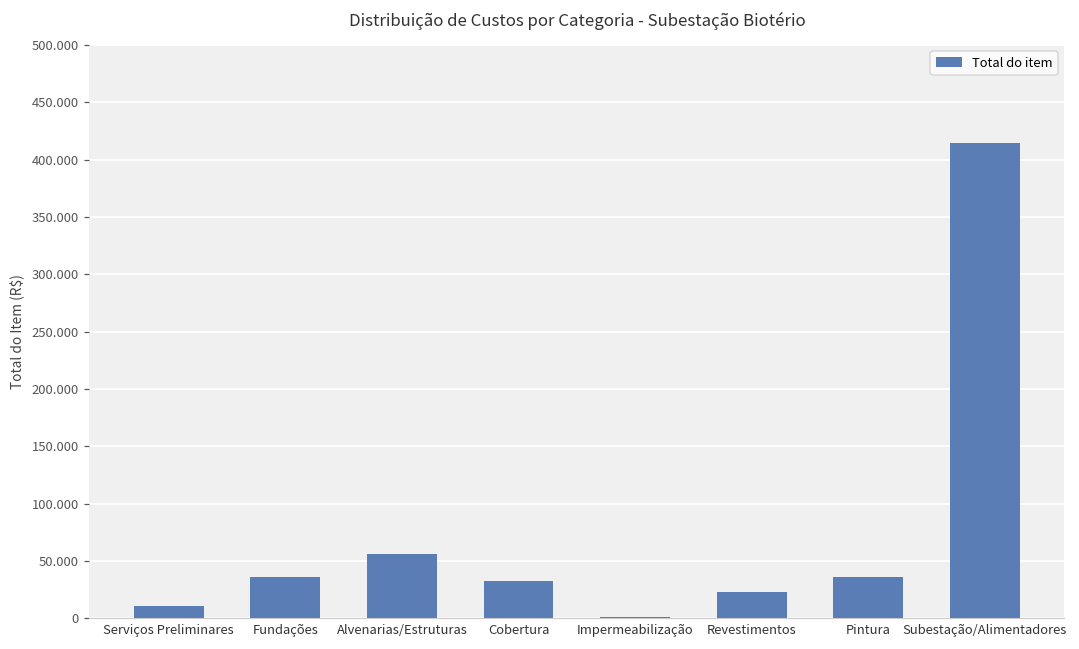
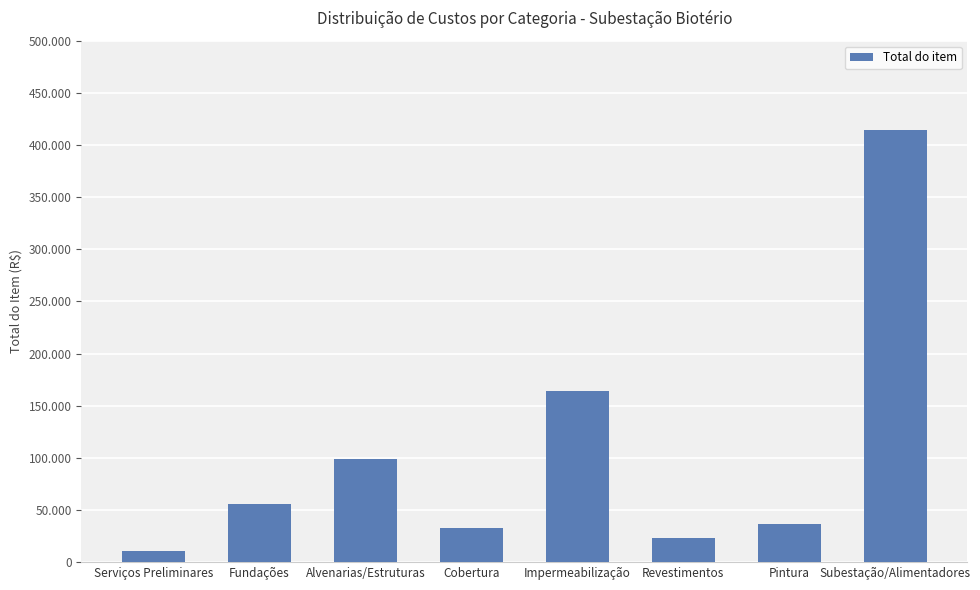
  {
    "Serviços Preliminares": 11,
-   "Fundações": 36,
-   "Alvenarias/Estruturas": 56,
+   "Fundações": 56,
+   "Alvenarias/Estruturas": 99,
    "Cobertura": 33,
-   "Impermeabilização": 1,
+   "Impermeabilização": 164,
    "Revestimentos": 23,
    "Pintura": 36,
    "Subestação/Alimentadores": 415
  }
